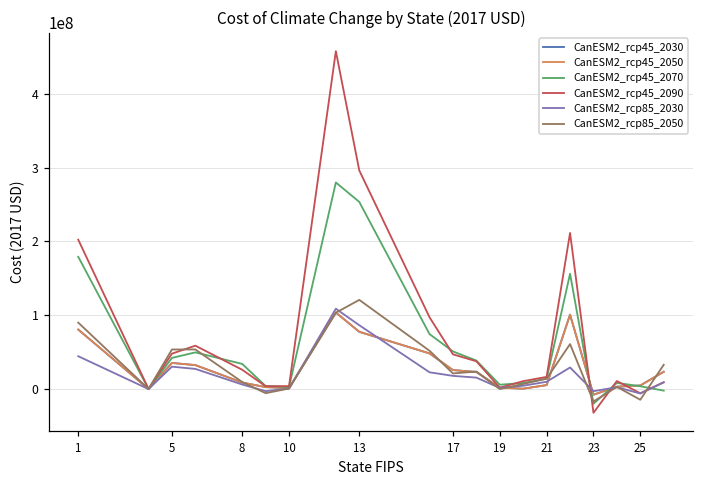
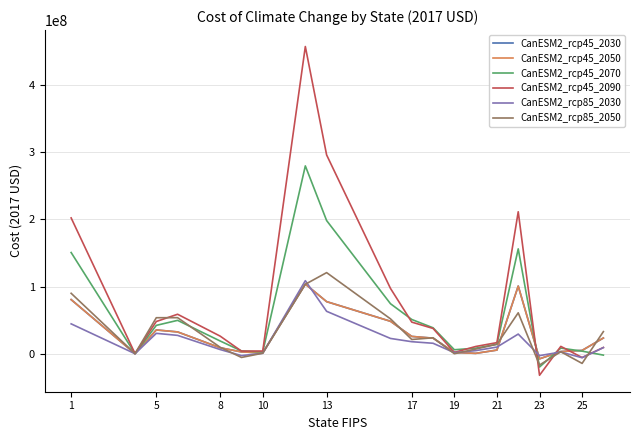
  {
    "CanESM2_rcp45_2070": {
-     "1": 180000000,
+     "1": 150000000,
      "5": 40000000,
-     "8": 30000000,
-     "13": 250000000,
+     "8": 20000000,
+     "13": 200000000,
      "17": 50000000,
      "19": 10000000
    },
    "CanESM2_rcp85_2030": {
      "1": 40000000,
      "5": 30000000,
-     "13": 90000000,
+     "13": 60000000,
      "21": 10000000,
      "23": 0
    },
    "CanESM2_rcp85_2050": {
      "1": 90000000,
      "5": 50000000,
      "13": 120000000,
      "25": -10000000
    }
  }
